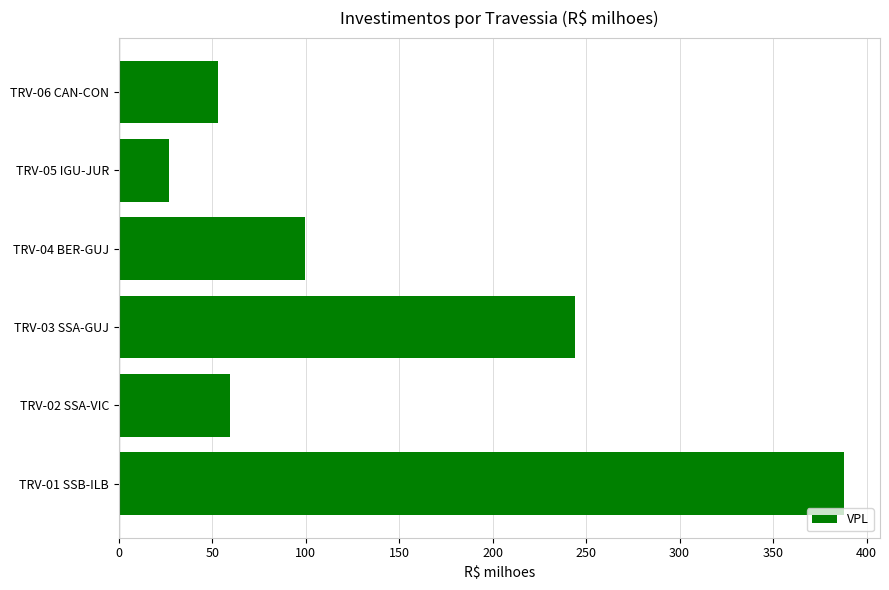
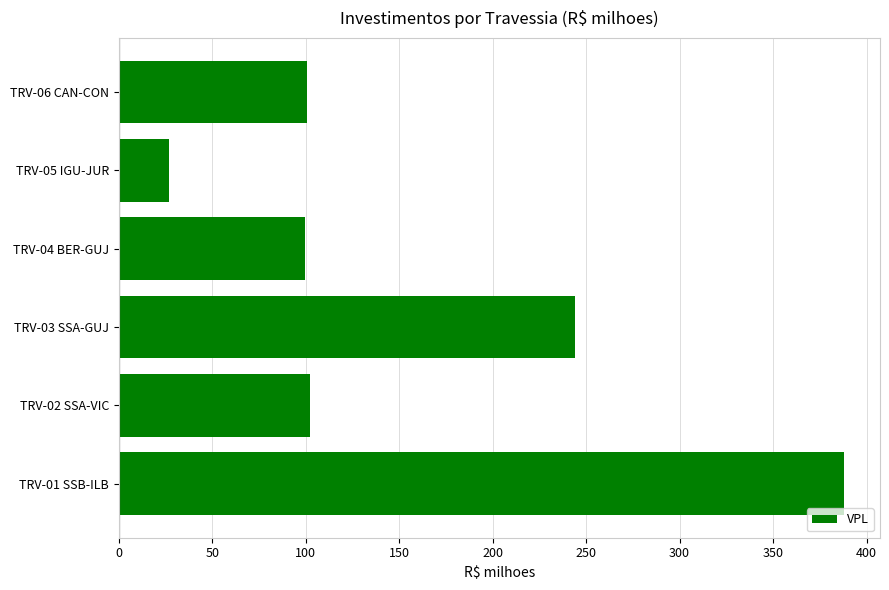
  {
-   "TRV-06 CAN-CON": 53,
+   "TRV-06 CAN-CON": 101,
    "TRV-05 IGU-JUR": 27,
    "TRV-04 BER-GUJ": 100,
    "TRV-03 SSA-GUJ": 244,
-   "TRV-02 SSA-VIC": 59,
+   "TRV-02 SSA-VIC": 103,
    "TRV-01 SSB-ILB": 388
  }
